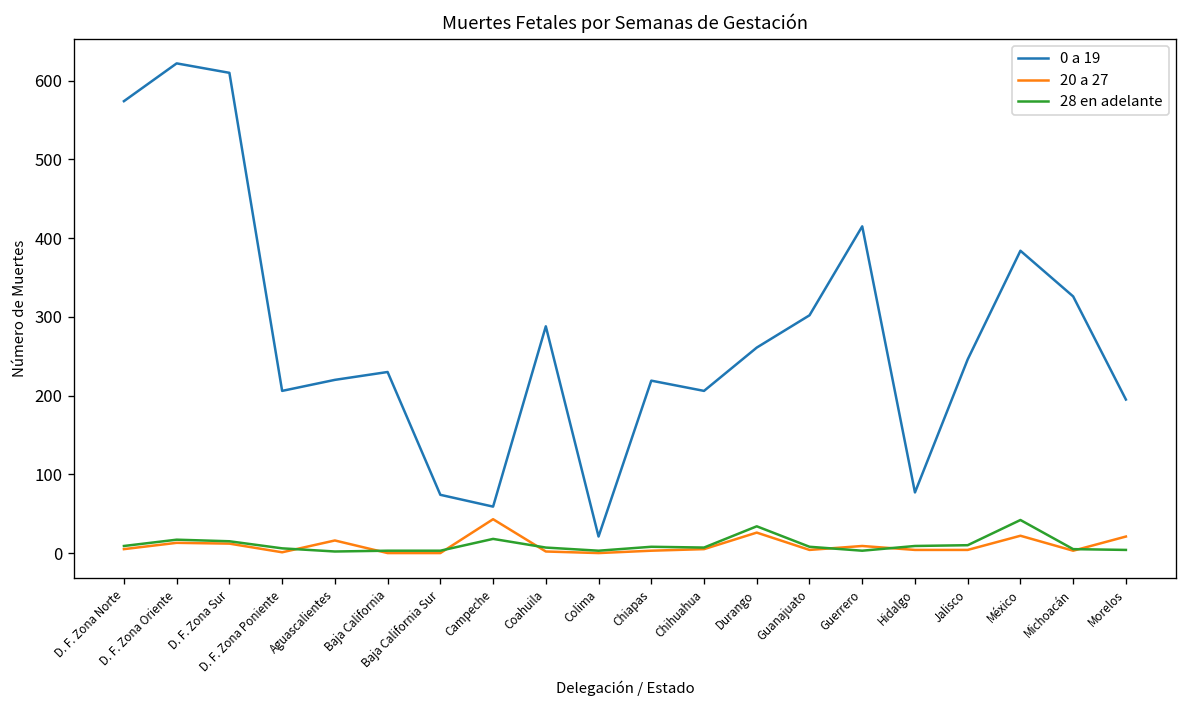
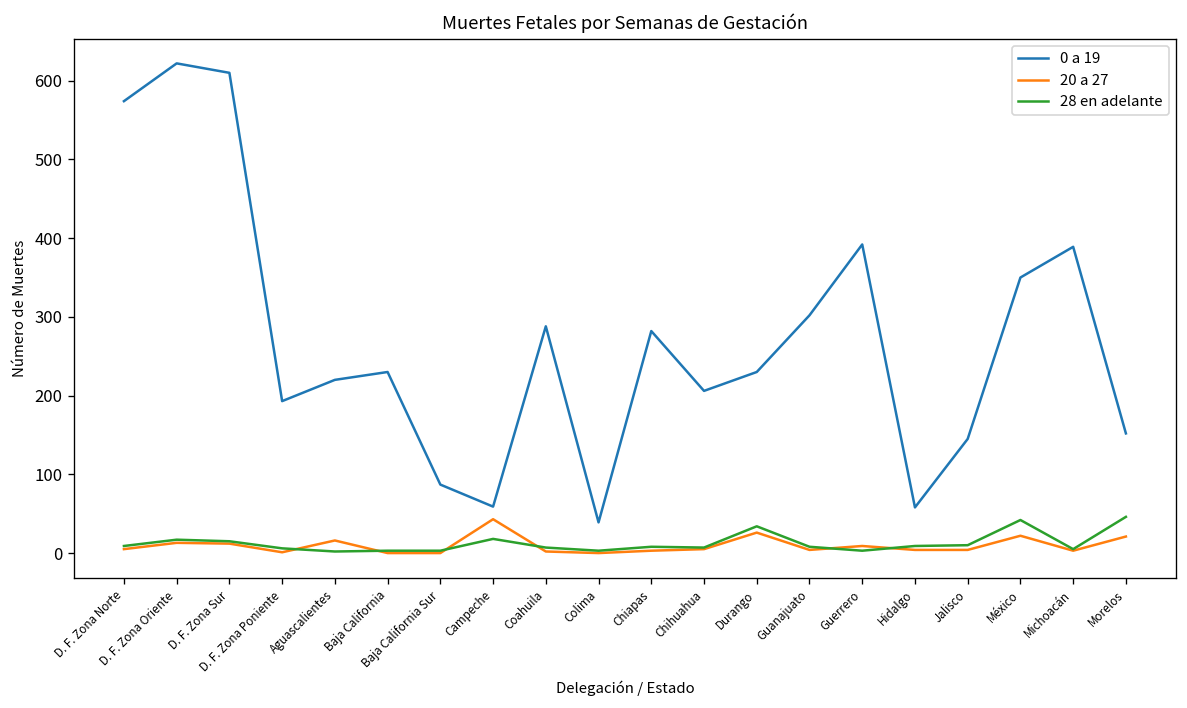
  {
    "0 a 19": {
      "D. F. Zona Norte": 570,
      "D. F. Zona Oriente": 620,
      "D. F. Zona Sur": 610,
-     "D. F. Zona Poniente": 210,
+     "D. F. Zona Poniente": 190,
      "Aguascalientes": 220,
      "Baja California": 230,
-     "Baja California Sur": 70,
+     "Baja California Sur": 90,
      "Campeche": 60,
      "Coahuila": 290,
-     "Colima": 20,
-     "Chiapas": 220,
+     "Colima": 40,
+     "Chiapas": 280,
      "Chihuahua": 210,
-     "Durango": 260,
+     "Durango": 230,
      "Guanajuato": 300,
-     "Guerrero": 420,
-     "Hidalgo": 80,
-     "Jalisco": 250,
-     "México": 380,
-     "Michoacán": 330,
-     "Morelos": 200
+     "Guerrero": 390,
+     "Hidalgo": 60,
+     "Jalisco": 150,
+     "México": 350,
+     "Michoacán": 390,
+     "Morelos": 150
    },
    "20 a 27": {
      "D. F. Zona Norte": 10,
      "D. F. Zona Oriente": 10,
      "D. F. Zona Poniente": 0,
      "Aguascalientes": 20,
      "Campeche": 40,
      "Coahuila": 0,
      "Chiapas": 0,
      "Durango": 30,
      "Guanajuato": 0,
      "Guerrero": 10,
      "Hidalgo": 0,
      "Jalisco": 0,
      "México": 20,
      "Morelos": 20
    },
    "28 en adelante": {
      "D. F. Zona Norte": 10,
      "D. F. Zona Oriente": 20,
      "D. F. Zona Poniente": 10,
      "Aguascalientes": 0,
      "Campeche": 20,
      "Coahuila": 10,
      "Chiapas": 10,
      "Durango": 30,
      "Guanajuato": 10,
      "Guerrero": 0,
      "Hidalgo": 10,
      "Jalisco": 10,
      "México": 40,
-     "Morelos": 0
+     "Morelos": 50
    }
  }
